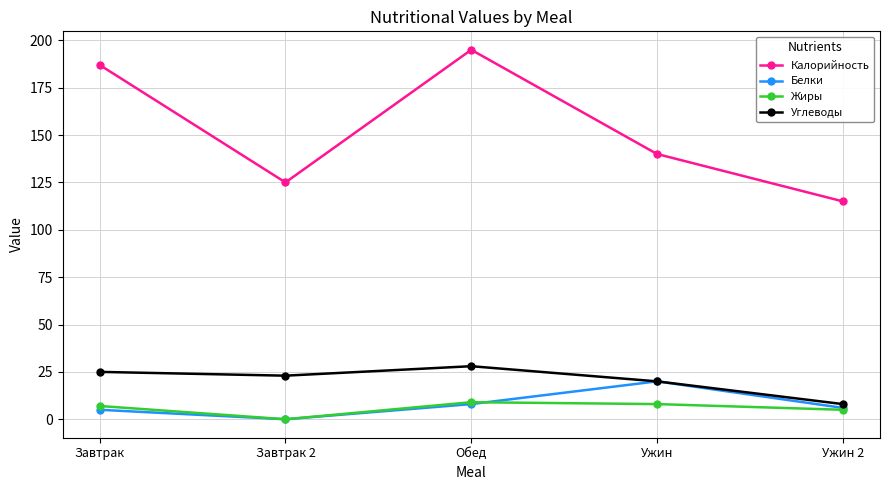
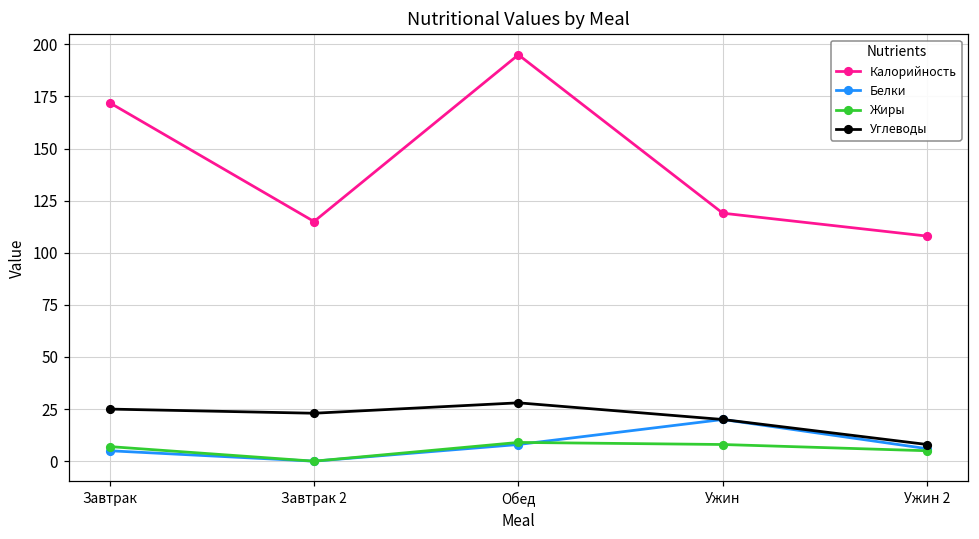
  {
    "Калорийность": {
-     "Завтрак": 187,
-     "Завтрак 2": 125,
+     "Завтрак": 172,
+     "Завтрак 2": 115,
      "Обед": 195,
-     "Ужин": 140,
-     "Ужин 2": 115
+     "Ужин": 119,
+     "Ужин 2": 108
    },
    "Белки": {
      "Завтрак": 5
    },
    "Жиры": {
      "Завтрак": 7,
      "Ужин": 8
    },
    "Углеводы": {
      "Завтрак": 25,
      "Завтрак 2": 23,
      "Обед": 28,
      "Ужин 2": 8
    }
  }
